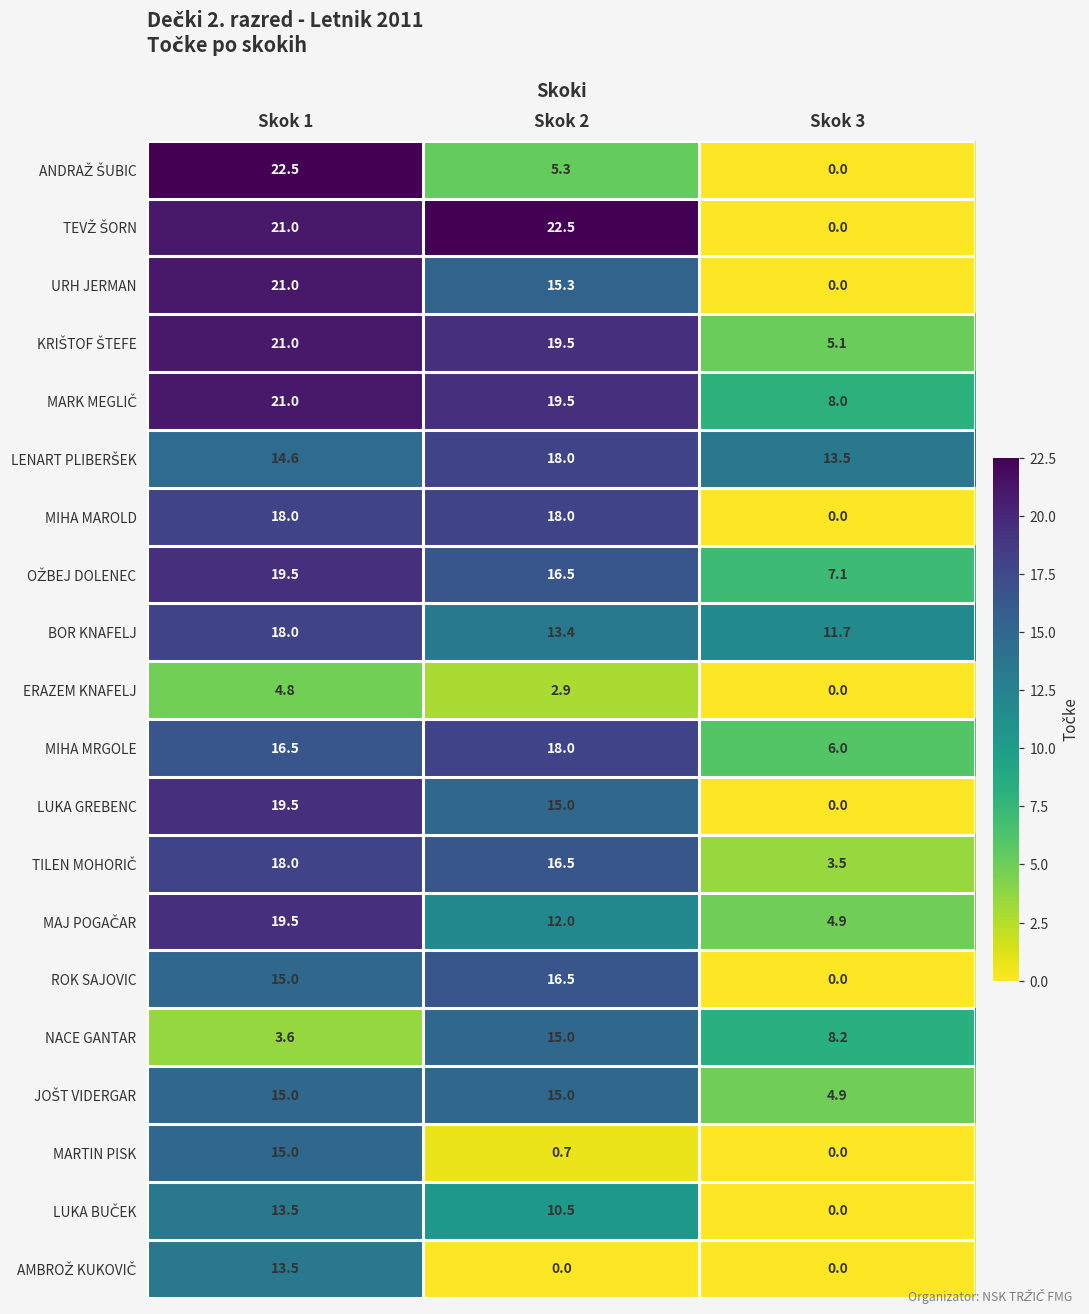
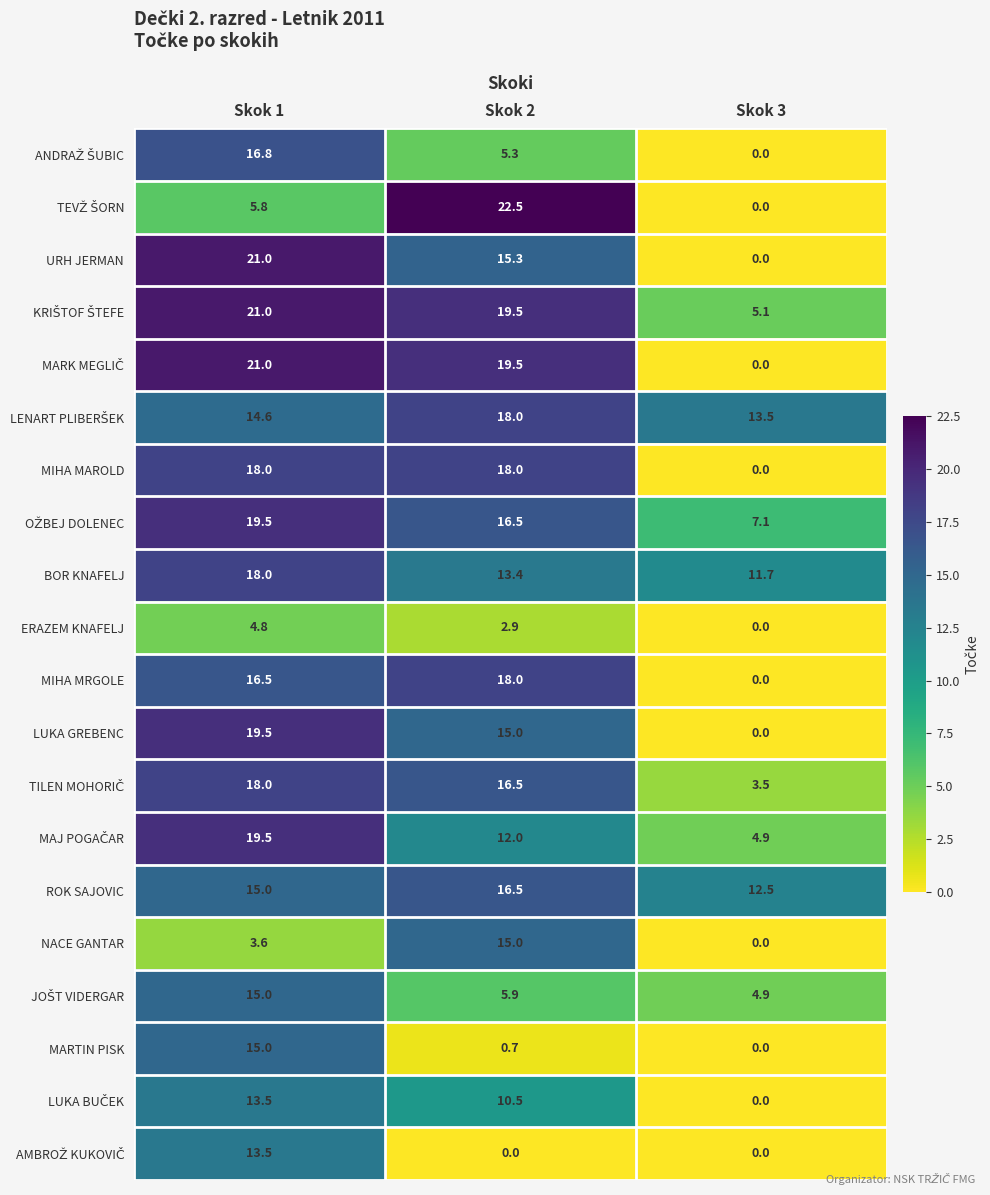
  {
    "ANDRAŽ ŠUBIC": {
-     "Skok 1": 22.5,
+     "Skok 1": 16.8,
      "Skok 2": 5.3,
      "Skok 3": 0.0
    },
    "TEVŽ ŠORN": {
-     "Skok 1": 21.0,
+     "Skok 1": 5.8,
      "Skok 2": 22.5,
      "Skok 3": 0.0
    },
    "URH JERMAN": {
      "Skok 1": 21.0,
      "Skok 2": 15.3,
      "Skok 3": 0.0
    },
    "KRIŠTOF ŠTEFE": {
      "Skok 1": 21.0,
      "Skok 2": 19.5,
      "Skok 3": 5.1
    },
    "MARK MEGLIČ": {
      "Skok 1": 21.0,
      "Skok 2": 19.5,
-     "Skok 3": 8.0
+     "Skok 3": 0.0
    },
    "LENART PLIBERŠEK": {
      "Skok 1": 14.6,
      "Skok 2": 18.0,
      "Skok 3": 13.5
    },
    "MIHA MAROLD": {
      "Skok 1": 18.0,
      "Skok 2": 18.0,
      "Skok 3": 0.0
    },
    "OŽBEJ DOLENEC": {
      "Skok 1": 19.5,
      "Skok 2": 16.5,
      "Skok 3": 7.1
    },
    "BOR KNAFELJ": {
      "Skok 1": 18.0,
      "Skok 2": 13.4,
      "Skok 3": 11.7
    },
    "ERAZEM KNAFELJ": {
      "Skok 1": 4.8,
      "Skok 2": 2.9,
      "Skok 3": 0.0
    },
    "MIHA MRGOLE": {
      "Skok 1": 16.5,
      "Skok 2": 18.0,
-     "Skok 3": 6.0
+     "Skok 3": 0.0
    },
    "LUKA GREBENC": {
      "Skok 1": 19.5,
      "Skok 2": 15.0,
      "Skok 3": 0.0
    },
    "TILEN MOHORIČ": {
      "Skok 1": 18.0,
      "Skok 2": 16.5,
      "Skok 3": 3.5
    },
    "MAJ POGAČAR": {
      "Skok 1": 19.5,
      "Skok 2": 12.0,
      "Skok 3": 4.9
    },
    "ROK SAJOVIC": {
      "Skok 1": 15.0,
      "Skok 2": 16.5,
-     "Skok 3": 0.0
+     "Skok 3": 12.5
    },
    "NACE GANTAR": {
      "Skok 1": 3.6,
      "Skok 2": 15.0,
-     "Skok 3": 8.2
+     "Skok 3": 0.0
    },
    "JOŠT VIDERGAR": {
      "Skok 1": 15.0,
-     "Skok 2": 15.0,
+     "Skok 2": 5.9,
      "Skok 3": 4.9
    },
    "MARTIN PISK": {
      "Skok 1": 15.0,
      "Skok 2": 0.7,
      "Skok 3": 0.0
    },
    "LUKA BUČEK": {
      "Skok 1": 13.5,
      "Skok 2": 10.5,
      "Skok 3": 0.0
    },
    "AMBROŽ KUKOVIČ": {
      "Skok 1": 13.5,
      "Skok 2": 0.0,
      "Skok 3": 0.0
    }
  }
